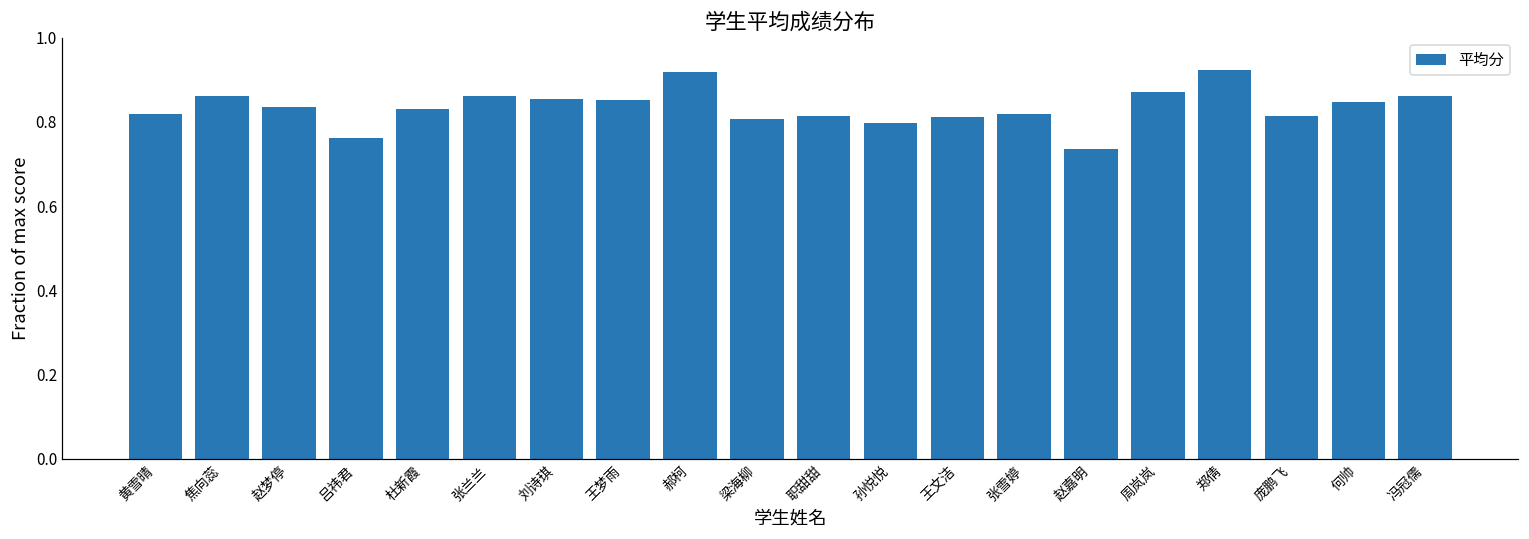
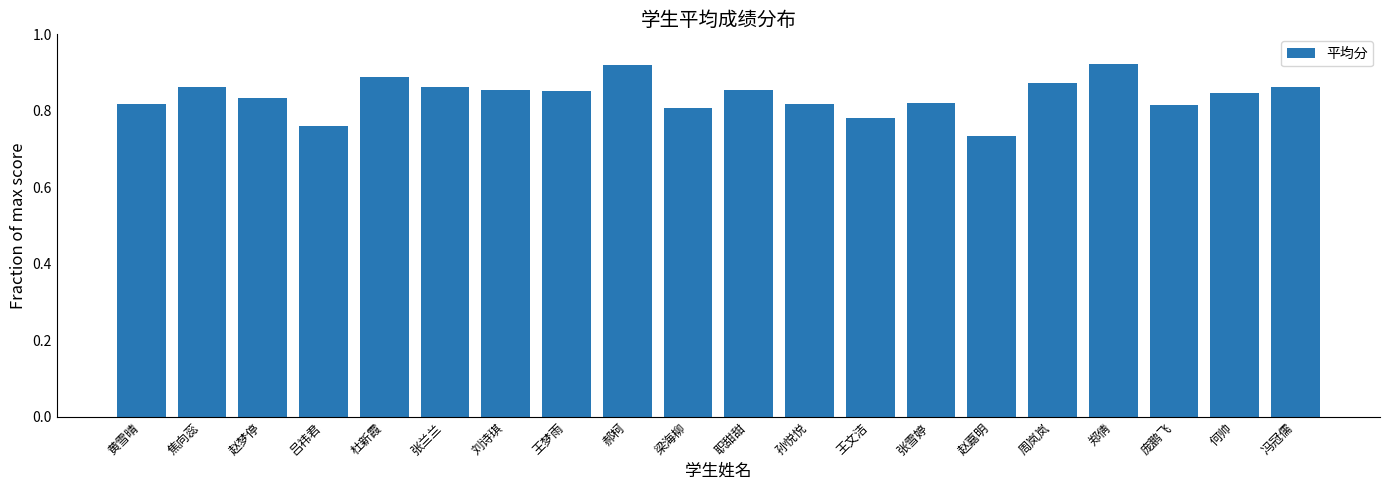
  {
    "黄雪晴": 0.82,
    "焦向蕊": 0.86,
    "赵梦停": 0.83,
    "吕祎君": 0.76,
-   "杜新霞": 0.83,
+   "杜新霞": 0.89,
    "张兰兰": 0.86,
    "刘诗琪": 0.86,
    "王梦雨": 0.85,
    "郝柯": 0.92,
    "梁海柳": 0.81,
-   "职甜甜": 0.82,
-   "孙悦悦": 0.80,
-   "王文洁": 0.81,
+   "职甜甜": 0.85,
+   "孙悦悦": 0.82,
+   "王文洁": 0.78,
    "张雪婷": 0.82,
    "赵嘉明": 0.74,
    "周岚岚": 0.87,
    "郑倩": 0.92,
    "庞鹏飞": 0.81,
    "何帅": 0.85,
    "冯冠儒": 0.86
  }
